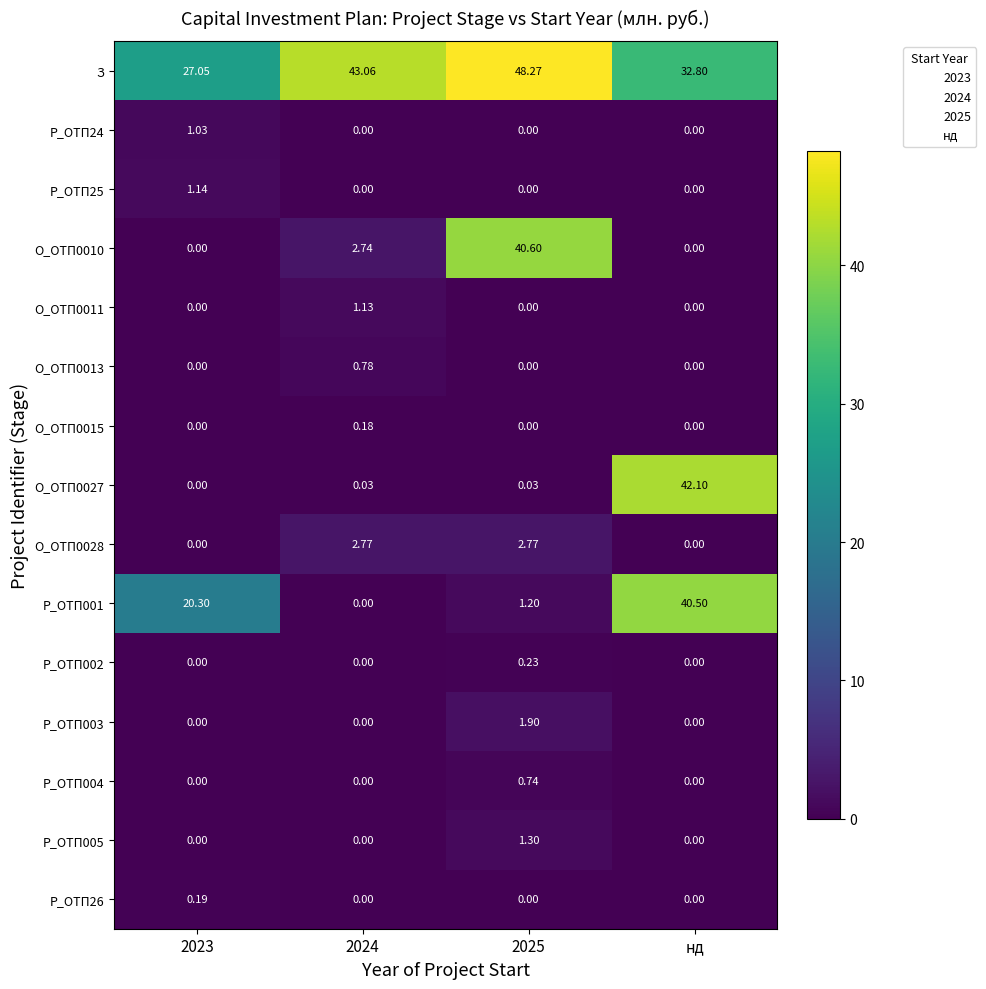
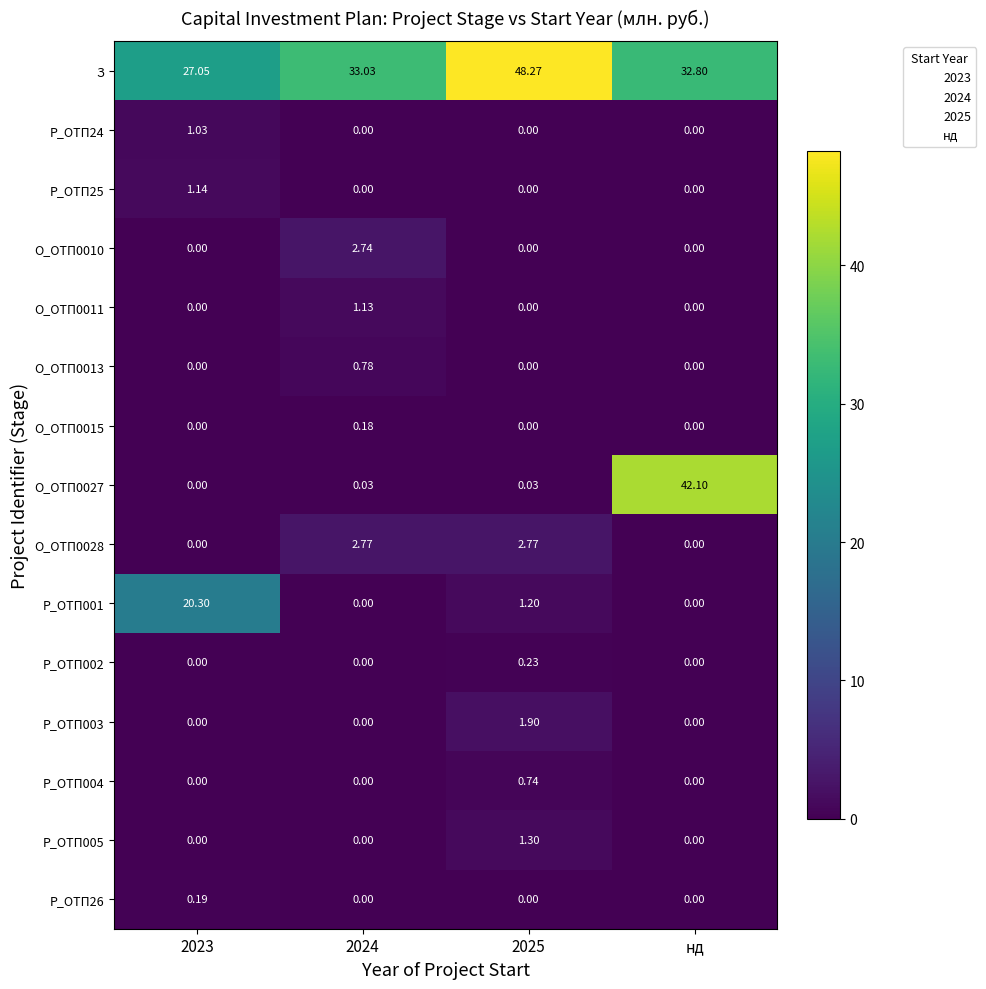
  {
    "З": {
      "2023": 27.05,
-     "2024": 43.06,
+     "2024": 33.03,
      "2025": 48.27,
      "нд": 32.80
    },
    "P_ОТП24": {
      "2023": 1.03,
      "2024": 0.00,
      "2025": 0.00,
      "нд": 0.00
    },
    "P_ОТП25": {
      "2023": 1.14,
      "2024": 0.00,
      "2025": 0.00,
      "нд": 0.00
    },
    "О_ОТП0010": {
      "2023": 0.00,
      "2024": 2.74,
-     "2025": 40.60,
+     "2025": 0.00,
      "нд": 0.00
    },
    "О_ОТП0011": {
      "2023": 0.00,
      "2024": 1.13,
      "2025": 0.00,
      "нд": 0.00
    },
    "О_ОТП0013": {
      "2023": 0.00,
      "2024": 0.78,
      "2025": 0.00,
      "нд": 0.00
    },
    "О_ОТП0015": {
      "2023": 0.00,
      "2024": 0.18,
      "2025": 0.00,
      "нд": 0.00
    },
    "О_ОТП0027": {
      "2023": 0.00,
      "2024": 0.03,
      "2025": 0.03,
      "нд": 42.10
    },
    "О_ОТП0028": {
      "2023": 0.00,
      "2024": 2.77,
      "2025": 2.77,
      "нд": 0.00
    },
    "Р_ОТП001": {
      "2023": 20.30,
      "2024": 0.00,
      "2025": 1.20,
-     "нд": 40.50
+     "нд": 0.00
    },
    "Р_ОТП002": {
      "2023": 0.00,
      "2024": 0.00,
      "2025": 0.23,
      "нд": 0.00
    },
    "Р_ОТП003": {
      "2023": 0.00,
      "2024": 0.00,
      "2025": 1.90,
      "нд": 0.00
    },
    "Р_ОТП004": {
      "2023": 0.00,
      "2024": 0.00,
      "2025": 0.74,
      "нд": 0.00
    },
    "Р_ОТП005": {
      "2023": 0.00,
      "2024": 0.00,
      "2025": 1.30,
      "нд": 0.00
    },
    "P_ОТП26": {
      "2023": 0.19,
      "2024": 0.00,
      "2025": 0.00,
      "нд": 0.00
    }
  }
